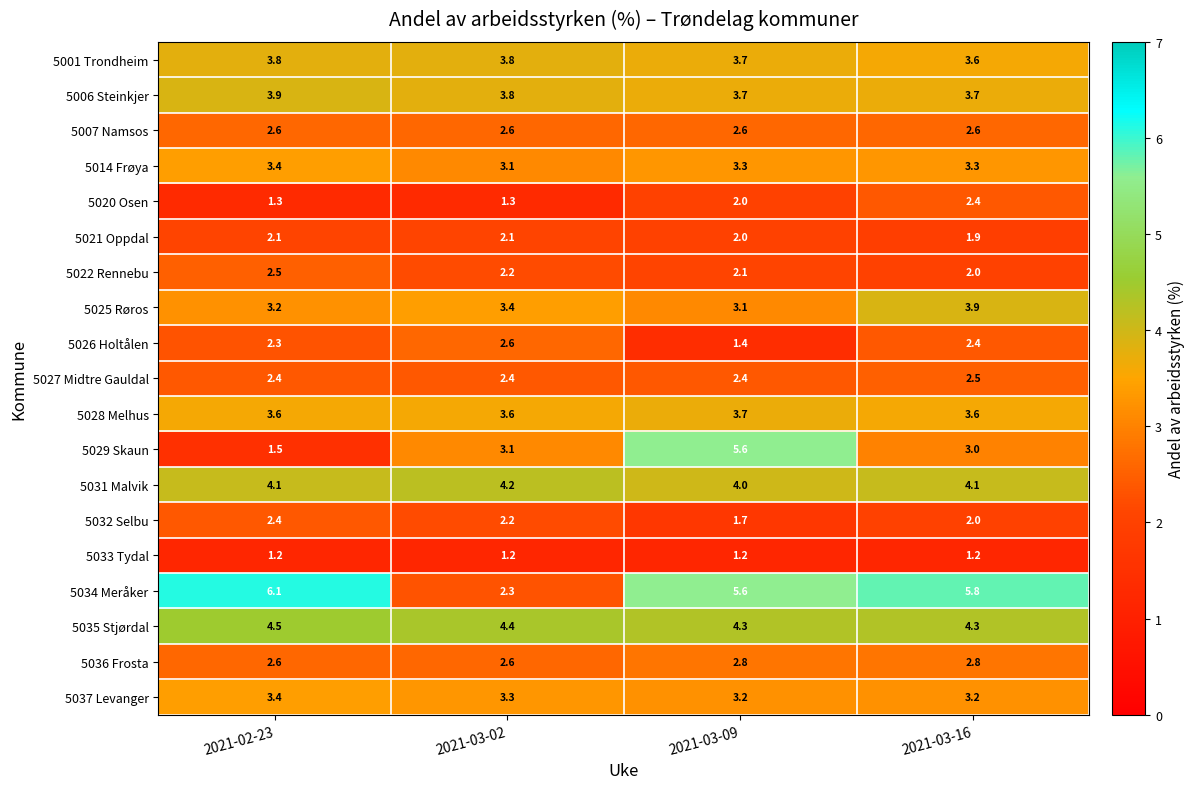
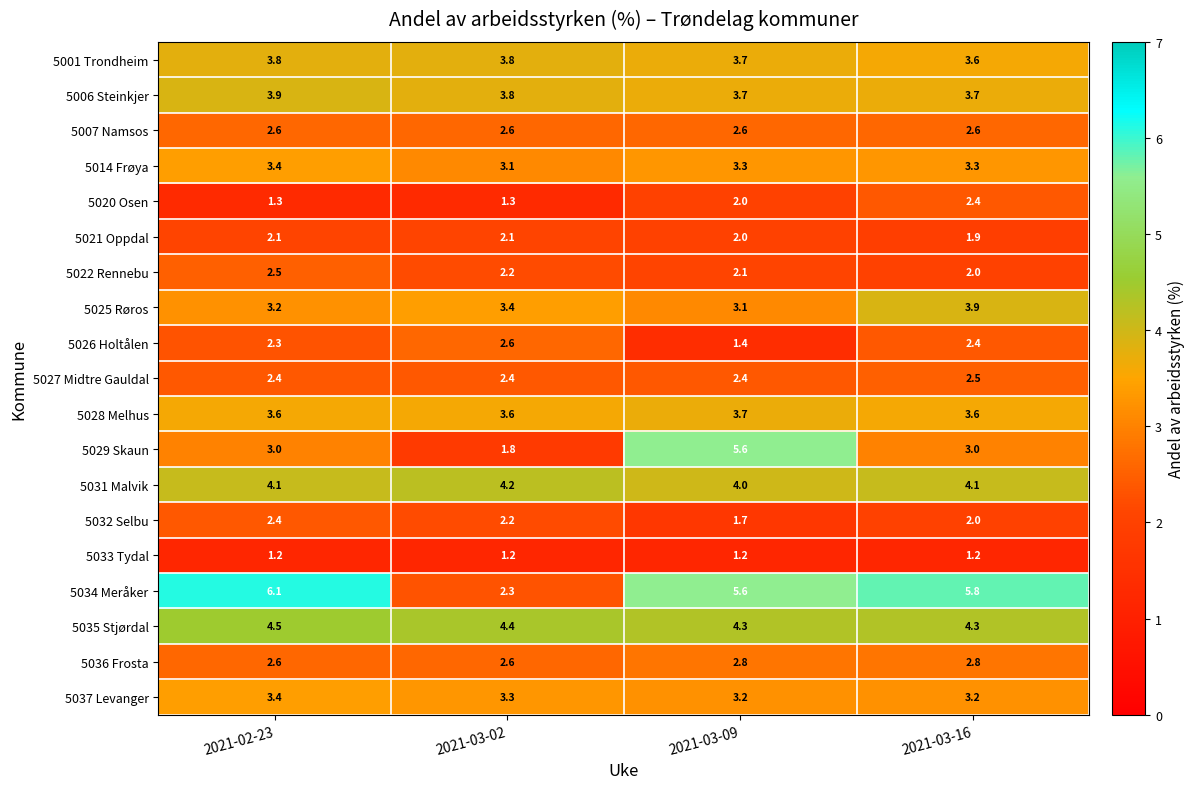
  {
    "5001 Trondheim": {
      "2021-02-23": 3.8,
      "2021-03-02": 3.8,
      "2021-03-09": 3.7,
      "2021-03-16": 3.6
    },
    "5006 Steinkjer": {
      "2021-02-23": 3.9,
      "2021-03-02": 3.8,
      "2021-03-09": 3.7,
      "2021-03-16": 3.7
    },
    "5007 Namsos": {
      "2021-02-23": 2.6,
      "2021-03-02": 2.6,
      "2021-03-09": 2.6,
      "2021-03-16": 2.6
    },
    "5014 Frøya": {
      "2021-02-23": 3.4,
      "2021-03-02": 3.1,
      "2021-03-09": 3.3,
      "2021-03-16": 3.3
    },
    "5020 Osen": {
      "2021-02-23": 1.3,
      "2021-03-02": 1.3,
      "2021-03-09": 2.0,
      "2021-03-16": 2.4
    },
    "5021 Oppdal": {
      "2021-02-23": 2.1,
      "2021-03-02": 2.1,
      "2021-03-09": 2.0,
      "2021-03-16": 1.9
    },
    "5022 Rennebu": {
      "2021-02-23": 2.5,
      "2021-03-02": 2.2,
      "2021-03-09": 2.1,
      "2021-03-16": 2.0
    },
    "5025 Røros": {
      "2021-02-23": 3.2,
      "2021-03-02": 3.4,
      "2021-03-09": 3.1,
      "2021-03-16": 3.9
    },
    "5026 Holtålen": {
      "2021-02-23": 2.3,
      "2021-03-02": 2.6,
      "2021-03-09": 1.4,
      "2021-03-16": 2.4
    },
    "5027 Midtre Gauldal": {
      "2021-02-23": 2.4,
      "2021-03-02": 2.4,
      "2021-03-09": 2.4,
      "2021-03-16": 2.5
    },
    "5028 Melhus": {
      "2021-02-23": 3.6,
      "2021-03-02": 3.6,
      "2021-03-09": 3.7,
      "2021-03-16": 3.6
    },
    "5029 Skaun": {
-     "2021-02-23": 1.5,
-     "2021-03-02": 3.1,
+     "2021-02-23": 3.0,
+     "2021-03-02": 1.8,
      "2021-03-09": 5.6,
      "2021-03-16": 3.0
    },
    "5031 Malvik": {
      "2021-02-23": 4.1,
      "2021-03-02": 4.2,
      "2021-03-09": 4.0,
      "2021-03-16": 4.1
    },
    "5032 Selbu": {
      "2021-02-23": 2.4,
      "2021-03-02": 2.2,
      "2021-03-09": 1.7,
      "2021-03-16": 2.0
    },
    "5033 Tydal": {
      "2021-02-23": 1.2,
      "2021-03-02": 1.2,
      "2021-03-09": 1.2,
      "2021-03-16": 1.2
    },
    "5034 Meråker": {
      "2021-02-23": 6.1,
      "2021-03-02": 2.3,
      "2021-03-09": 5.6,
      "2021-03-16": 5.8
    },
    "5035 Stjørdal": {
      "2021-02-23": 4.5,
      "2021-03-02": 4.4,
      "2021-03-09": 4.3,
      "2021-03-16": 4.3
    },
    "5036 Frosta": {
      "2021-02-23": 2.6,
      "2021-03-02": 2.6,
      "2021-03-09": 2.8,
      "2021-03-16": 2.8
    },
    "5037 Levanger": {
      "2021-02-23": 3.4,
      "2021-03-02": 3.3,
      "2021-03-09": 3.2,
      "2021-03-16": 3.2
    }
  }
